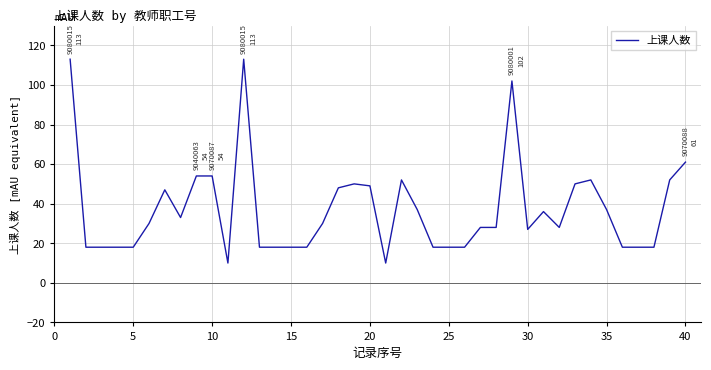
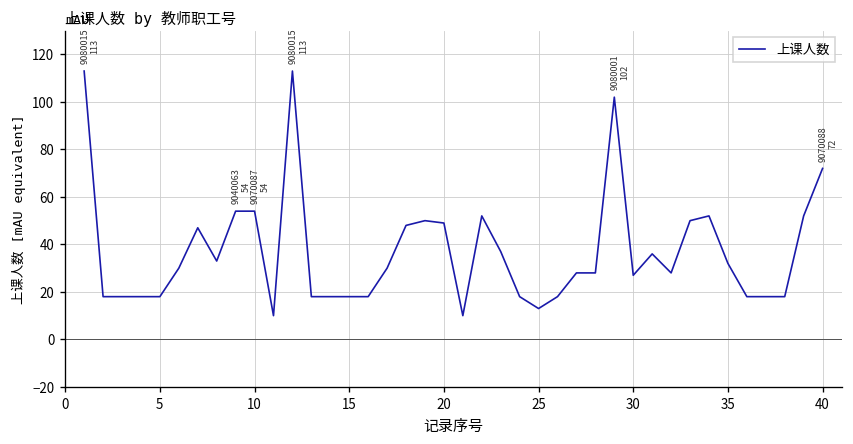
  {
    "10": 54,
-   "25": 18,
-   "35": 37,
-   "40": 61
+   "25": 13,
+   "35": 32,
+   "40": 72
  }
